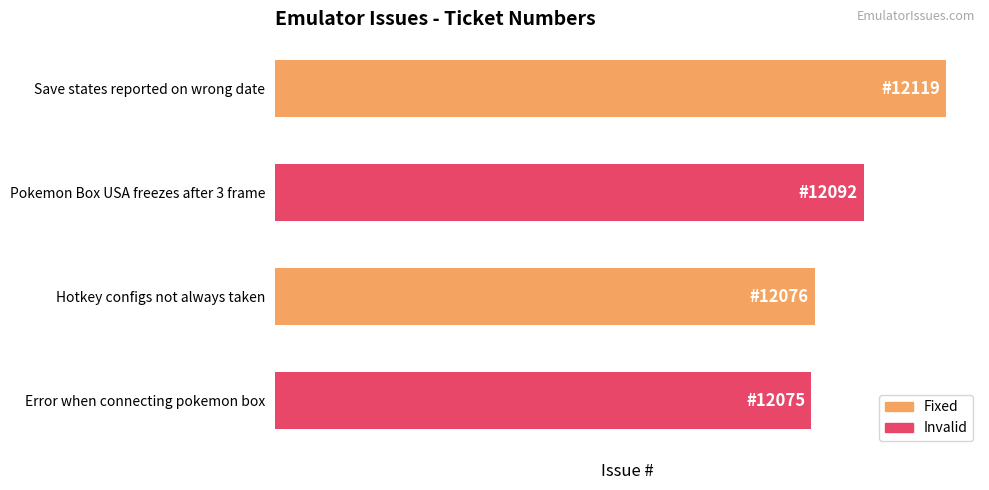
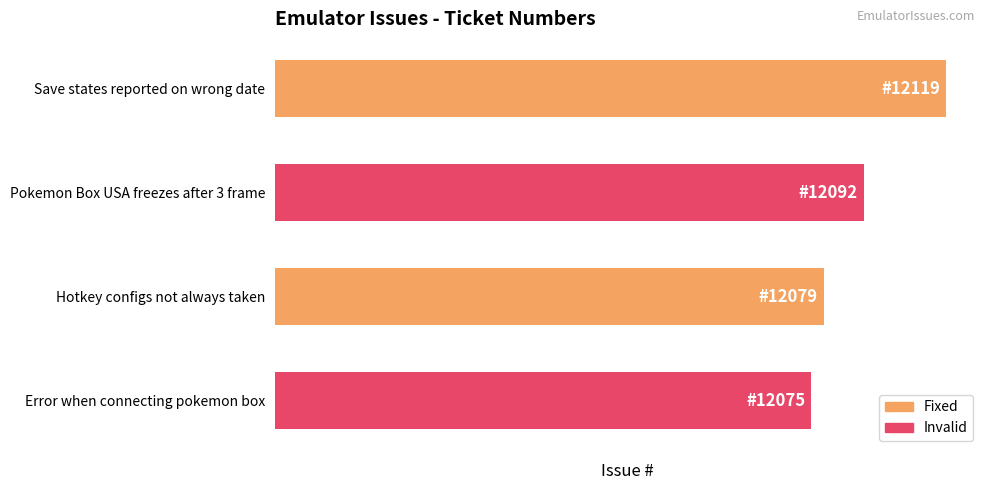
  {
    "Save states reported on wrong date": 12119,
    "Pokemon Box USA freezes after 3 frame": 12092,
-   "Hotkey configs not always taken": 12076,
+   "Hotkey configs not always taken": 12079,
    "Error when connecting pokemon box": 12075
  }
